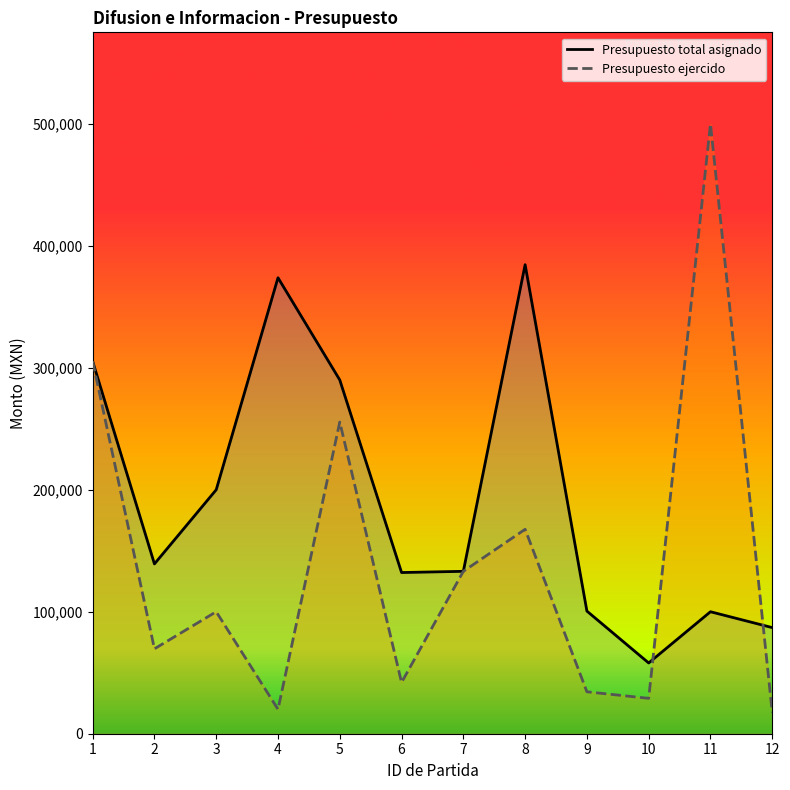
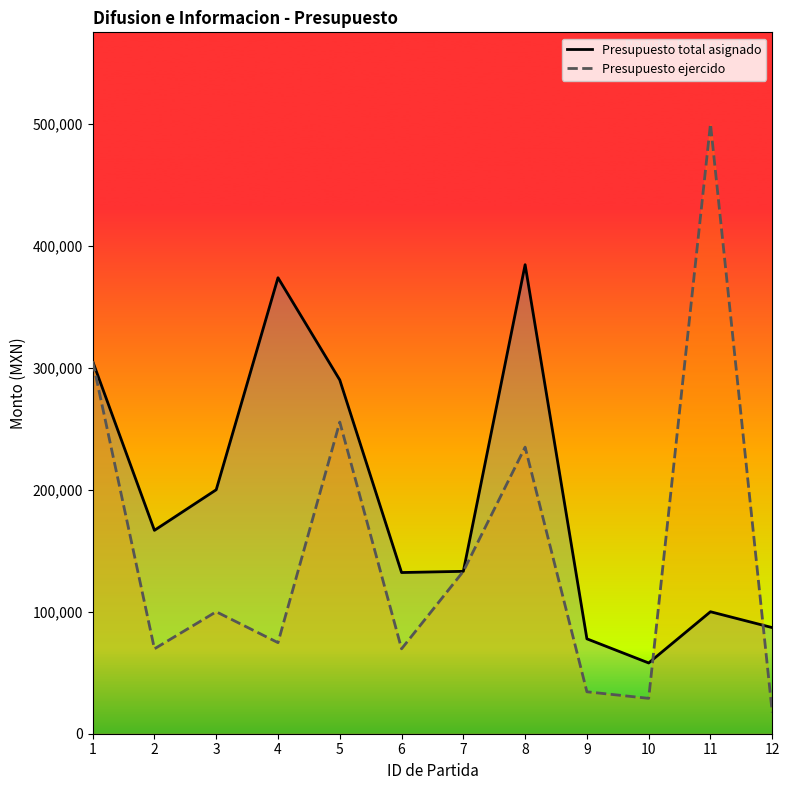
  {
    "Presupuesto total asignado": {
-     "2": "139,000",
+     "2": "167,000",
      "3": "200,000",
      "4": "374,000",
      "5": "290,000",
      "6": "132,000",
      "8": "385,000",
-     "9": "101,000",
+     "9": "78,000",
      "10": "58,000",
      "11": "100,000",
      "12": "87,000"
    },
    "Presupuesto ejercido": {
      "2": "70,000",
      "3": "100,000",
-     "4": "20,000",
+     "4": "75,000",
      "5": "255,000",
-     "6": "42,000",
-     "8": "168,000",
+     "6": "70,000",
+     "8": "235,000",
      "9": "34,000",
      "10": "29,000",
      "11": "500,000",
      "12": "17,000"
    }
  }
